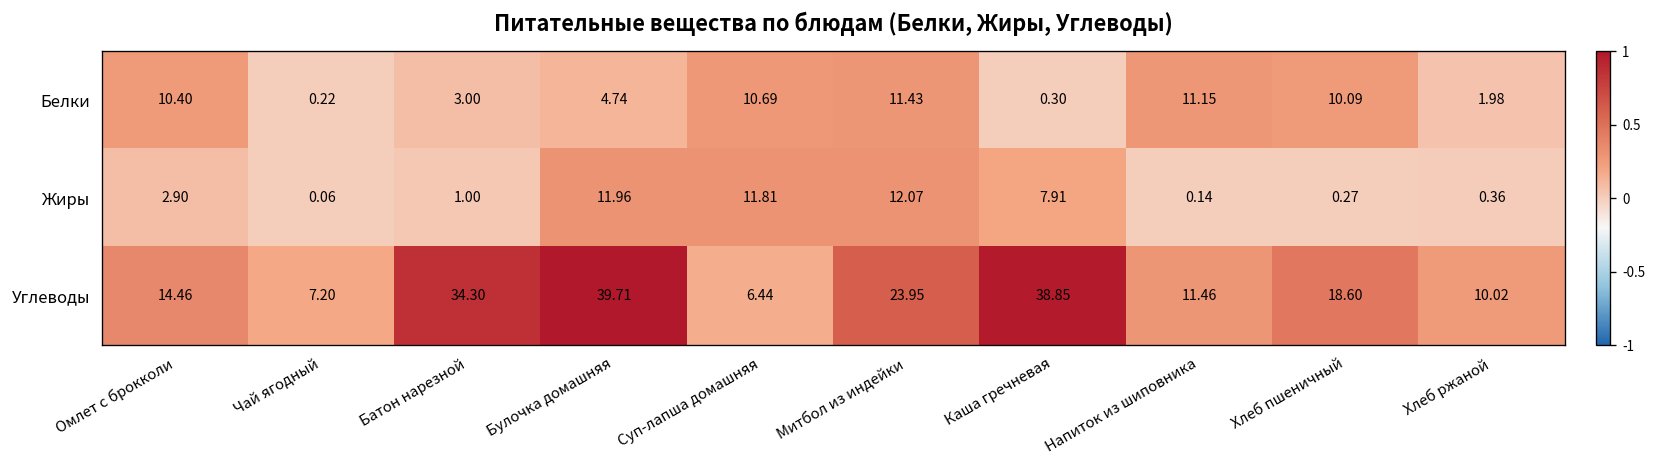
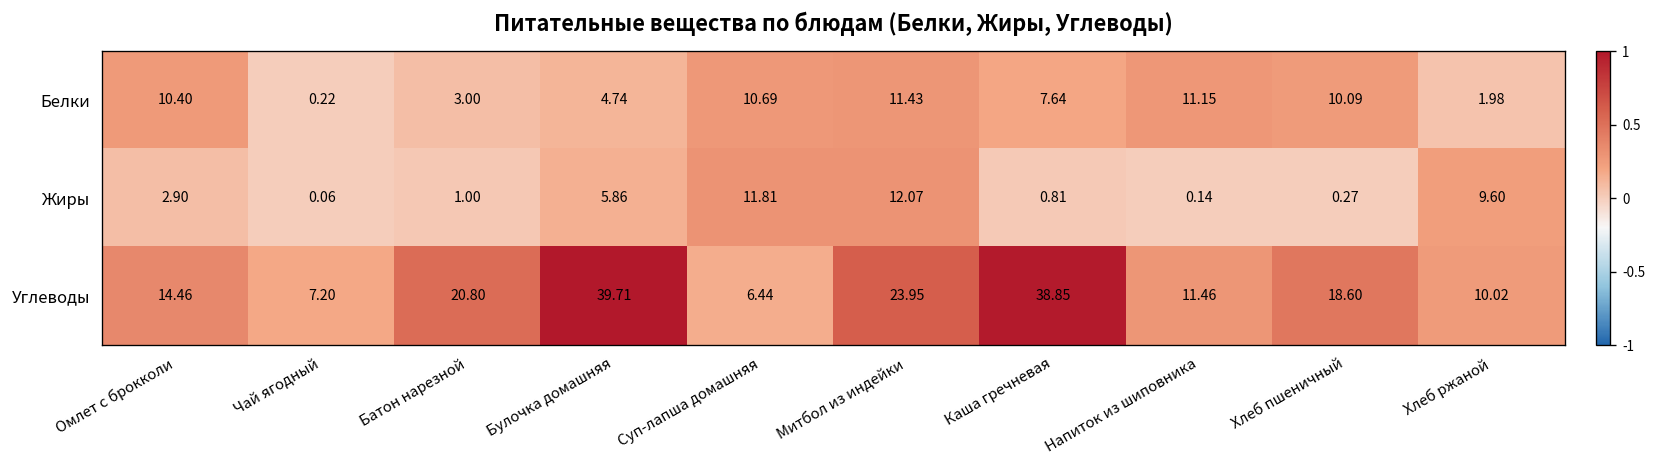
  {
    "Белки": {
      "Омлет с брокколи": 10.40,
      "Чай ягодный": 0.22,
      "Батон нарезной": 3.00,
      "Булочка домашняя": 4.74,
      "Суп-лапша домашняя": 10.69,
      "Митбол из индейки": 11.43,
-     "Каша гречневая": 0.30,
+     "Каша гречневая": 7.64,
      "Напиток из шиповника": 11.15,
      "Хлеб пшеничный": 10.09,
      "Хлеб ржаной": 1.98
    },
    "Жиры": {
      "Омлет с брокколи": 2.90,
      "Чай ягодный": 0.06,
      "Батон нарезной": 1.00,
-     "Булочка домашняя": 11.96,
+     "Булочка домашняя": 5.86,
      "Суп-лапша домашняя": 11.81,
      "Митбол из индейки": 12.07,
-     "Каша гречневая": 7.91,
+     "Каша гречневая": 0.81,
      "Напиток из шиповника": 0.14,
      "Хлеб пшеничный": 0.27,
-     "Хлеб ржаной": 0.36
+     "Хлеб ржаной": 9.60
    },
    "Углеводы": {
      "Омлет с брокколи": 14.46,
      "Чай ягодный": 7.20,
-     "Батон нарезной": 34.30,
+     "Батон нарезной": 20.80,
      "Булочка домашняя": 39.71,
      "Суп-лапша домашняя": 6.44,
      "Митбол из индейки": 23.95,
      "Каша гречневая": 38.85,
      "Напиток из шиповника": 11.46,
      "Хлеб пшеничный": 18.60,
      "Хлеб ржаной": 10.02
    }
  }
